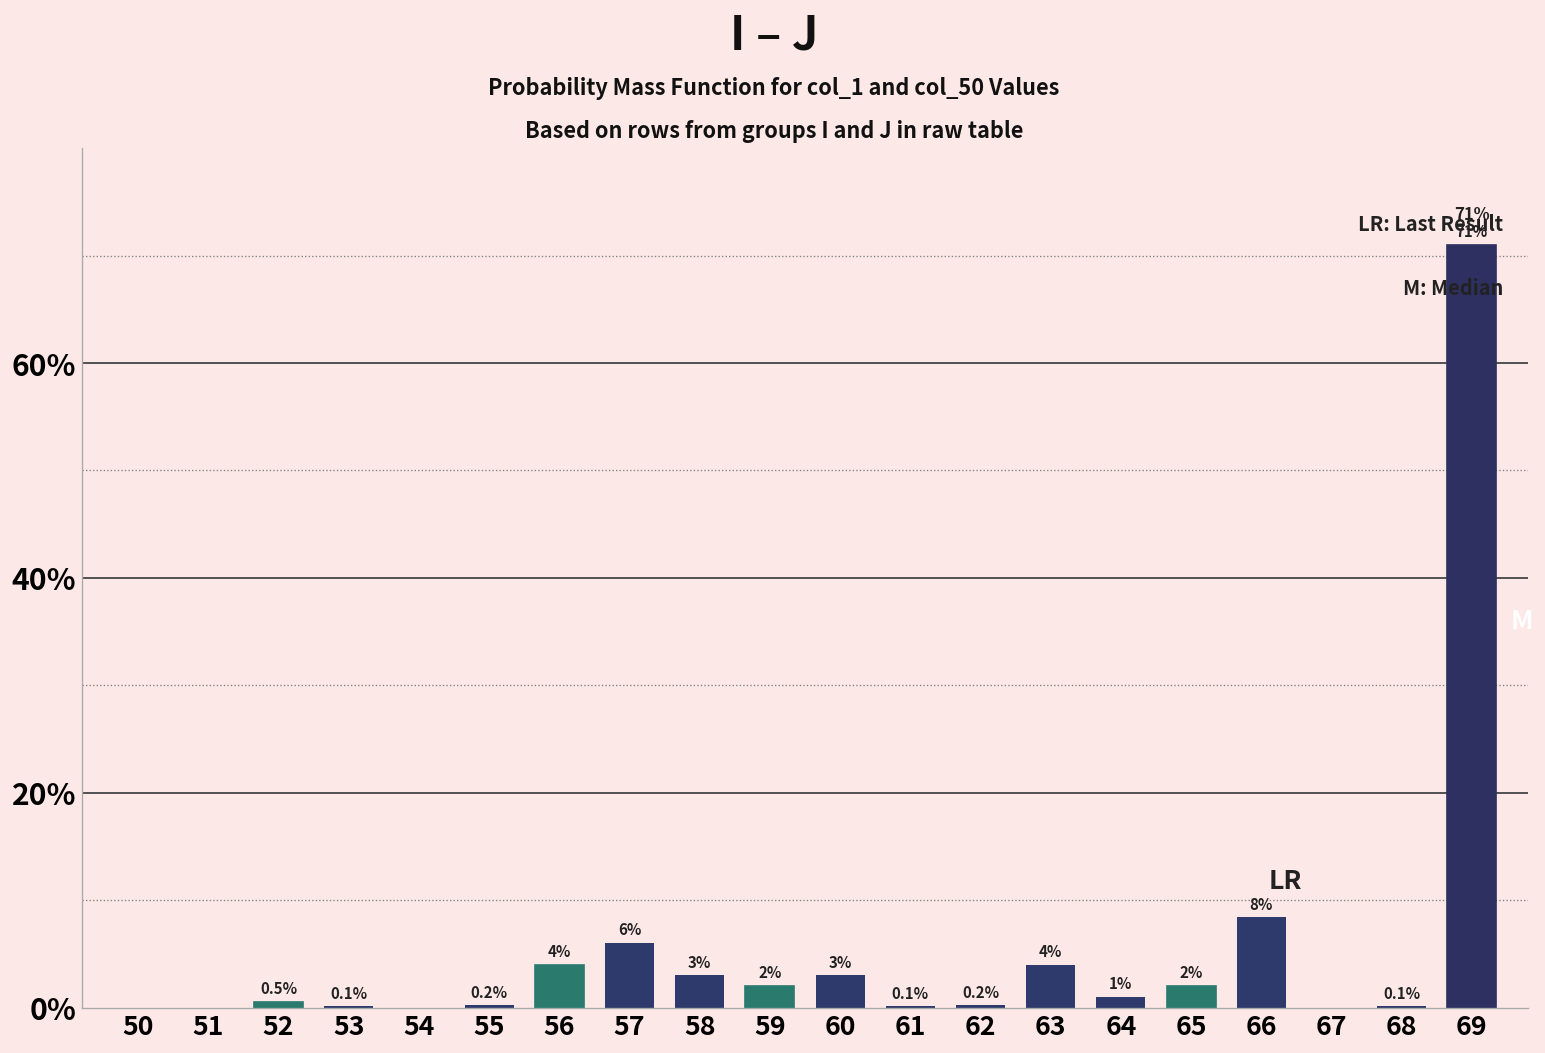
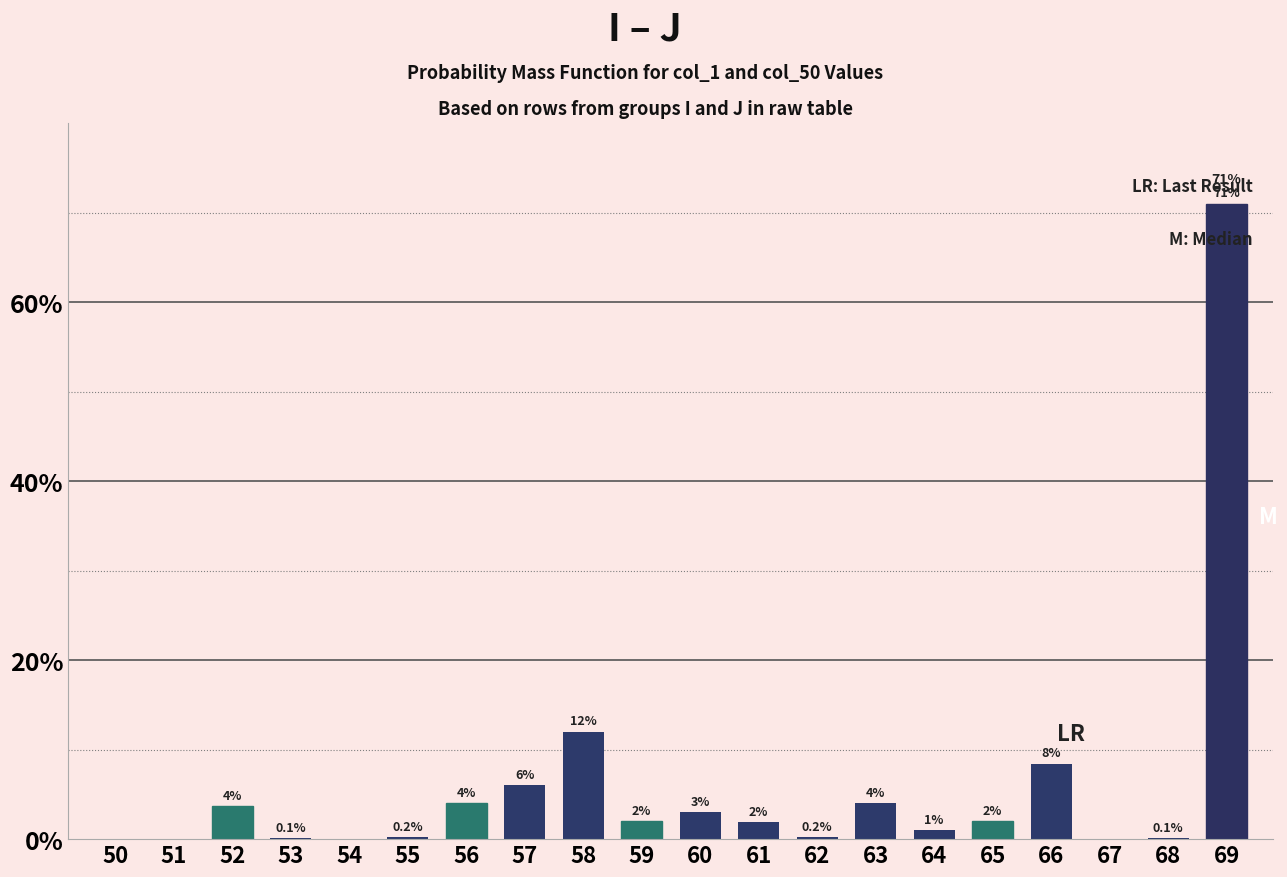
  {
-   "52": "0.5%",
+   "52": "4%",
    "53": "0.1%",
    "55": "0.2%",
    "56": "4%",
    "57": "6%",
-   "58": "3%",
+   "58": "12%",
    "59": "2%",
    "60": "3%",
-   "61": "0.1%",
+   "61": "2%",
    "62": "0.2%",
    "63": "4%",
    "64": "1%",
    "65": "2%",
    "66": "8%",
    "68": "0.1%"
  }
